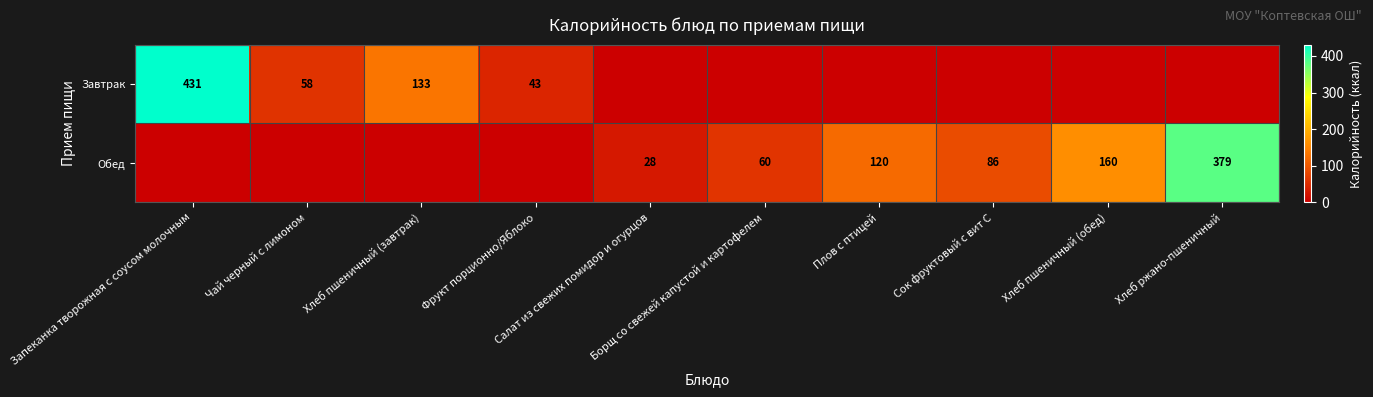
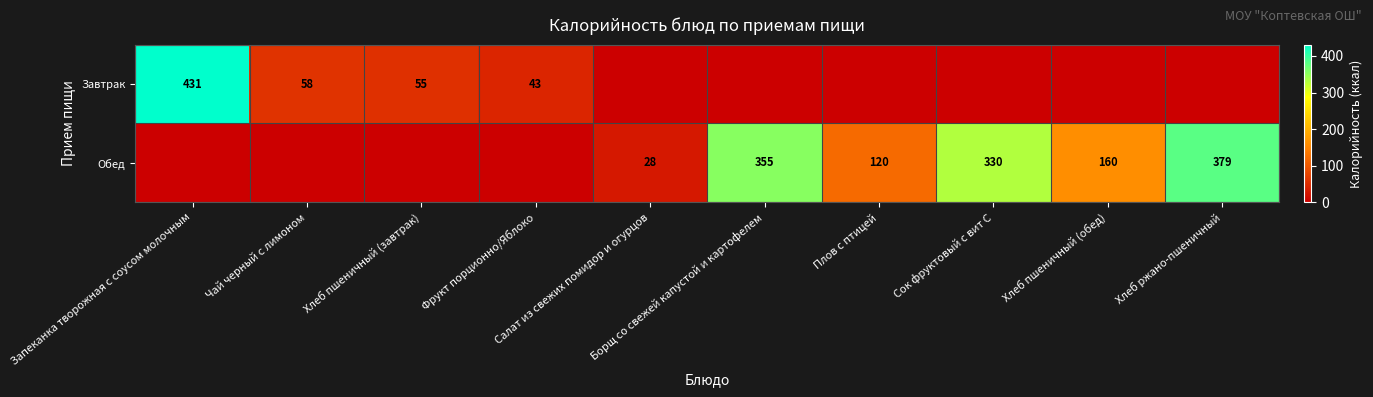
  {
    "Завтрак": {
      "Запеканка творожная с соусом молочным": 431,
      "Чай черный с лимоном": 58,
-     "Хлеб пшеничный (завтрак)": 133,
+     "Хлеб пшеничный (завтрак)": 55,
      "Фрукт порционно/Яблоко": 43
    },
    "Обед": {
      "Салат из свежих помидор и огурцов": 28,
-     "Борщ со свежей капустой и картофелем": 60,
+     "Борщ со свежей капустой и картофелем": 355,
      "Плов с птицей": 120,
-     "Сок фруктовый с вит С": 86,
+     "Сок фруктовый с вит С": 330,
      "Хлеб пшеничный (обед)": 160,
      "Хлеб ржано-пшеничный": 379
    }
  }
